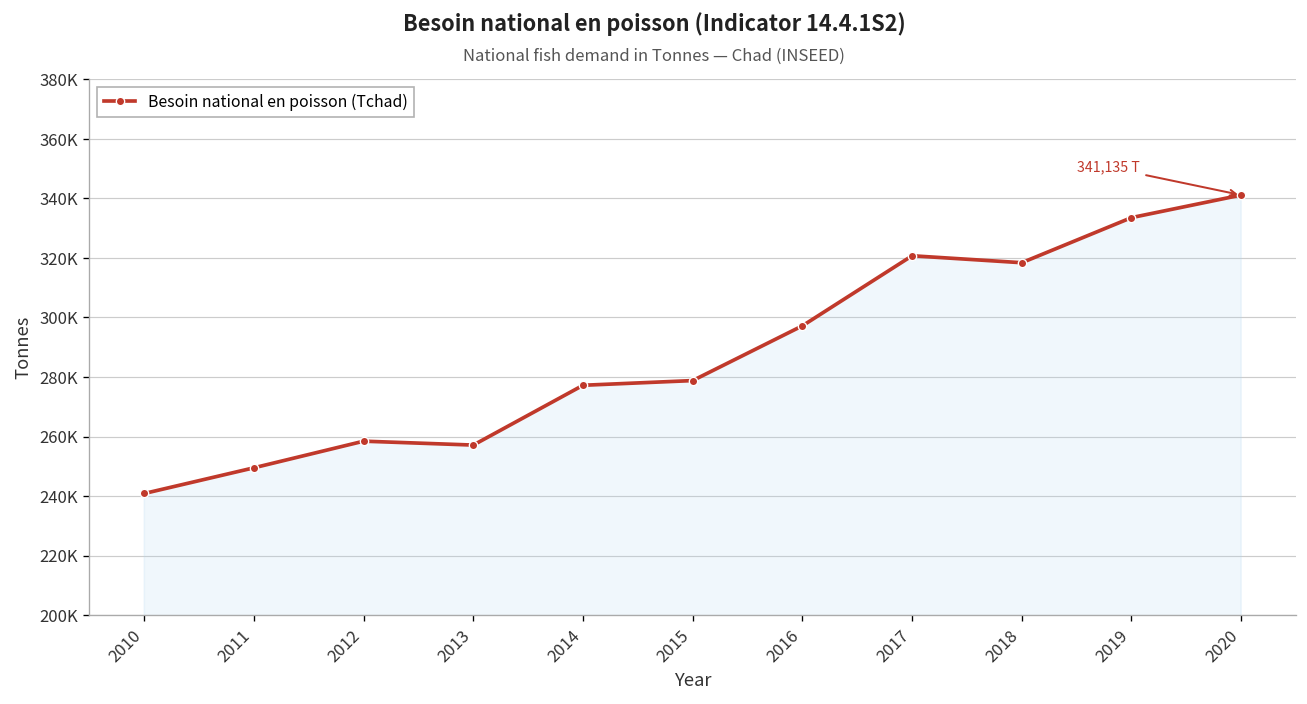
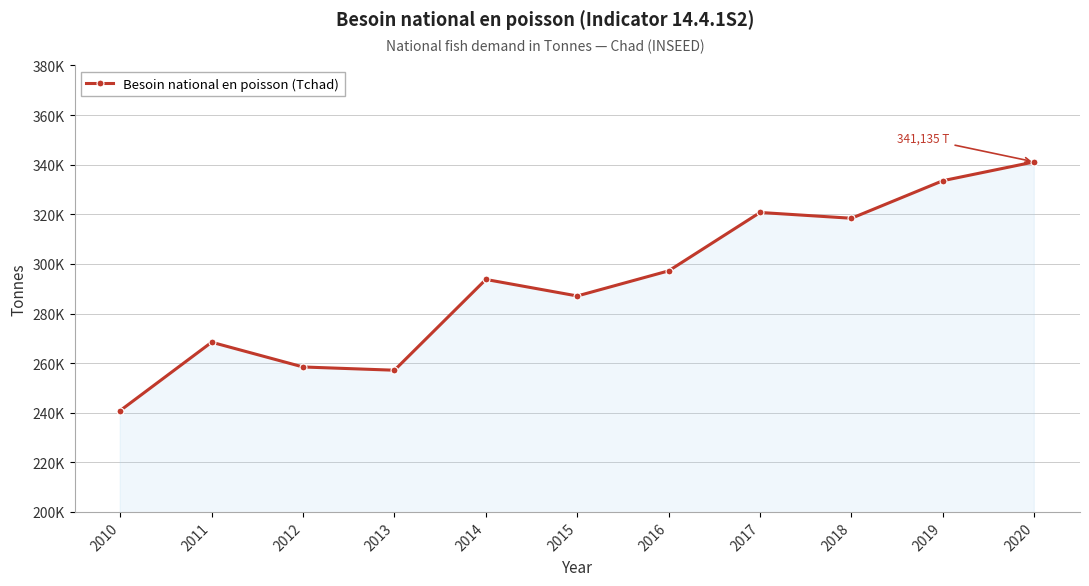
  {
    "2010": 241000,
-   "2011": 249000,
+   "2011": 268000,
    "2012": 258000,
    "2013": 257000,
-   "2014": 277000,
-   "2015": 279000,
+   "2014": 294000,
+   "2015": 287000,
    "2016": 297000,
    "2017": 321000,
    "2018": 318000,
    "2019": 334000
  }
